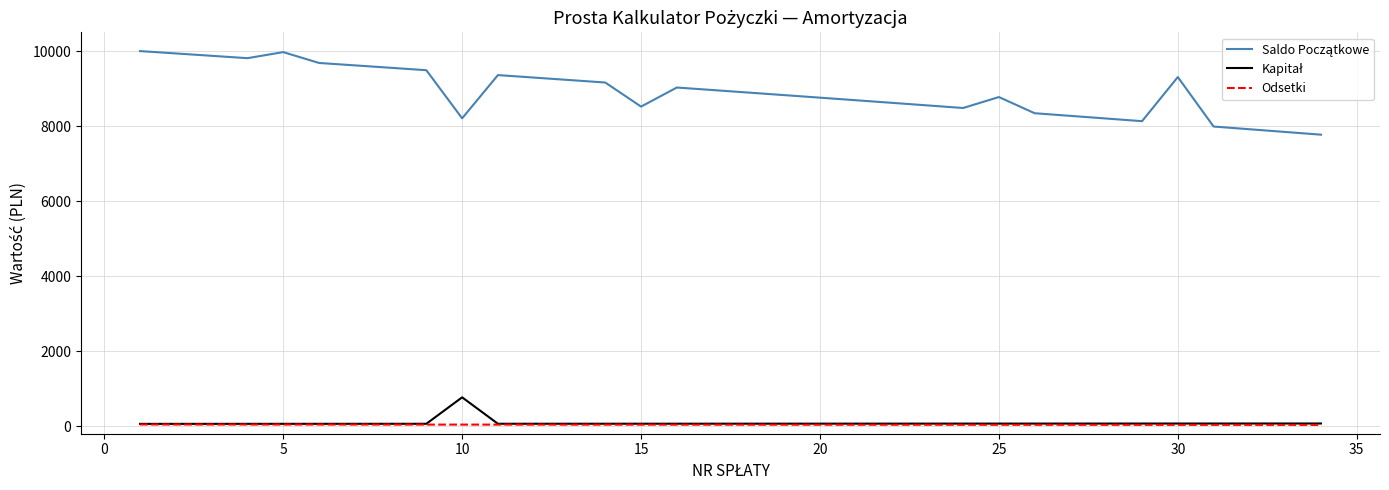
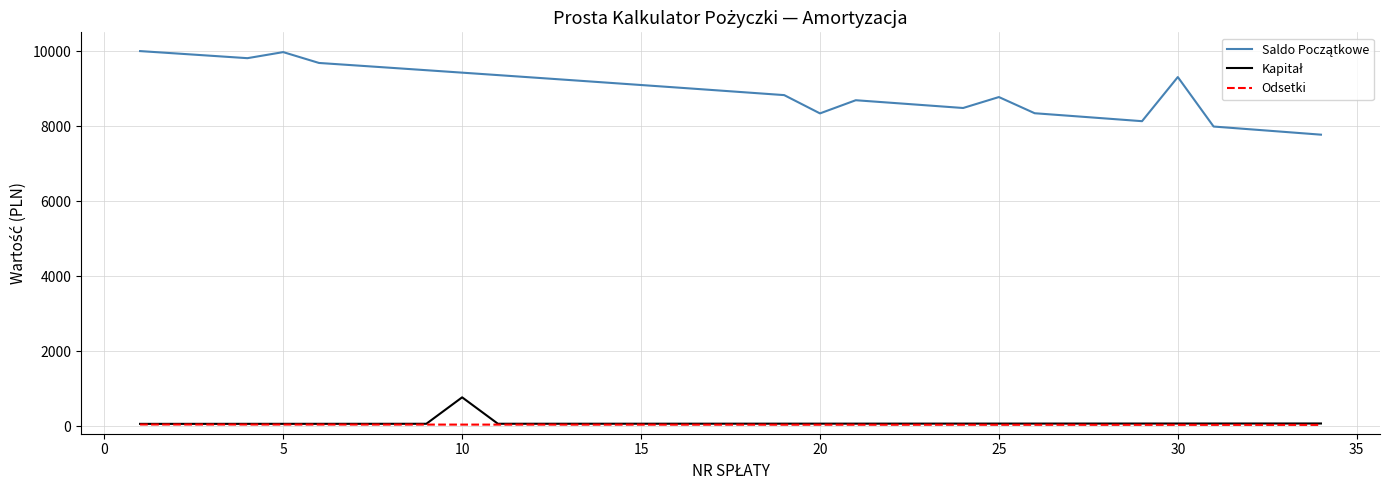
  {
    "Saldo Początkowe": {
      "5": 10000,
-     "10": 8200,
-     "15": 8500,
-     "20": 8800,
+     "10": 9400,
+     "15": 9100,
+     "20": 8300,
      "25": 8800,
      "30": 9300
    },
    "Kapitał": {
      "10": 800
    },
    "Odsetki": {
      "10": 0
    }
  }
